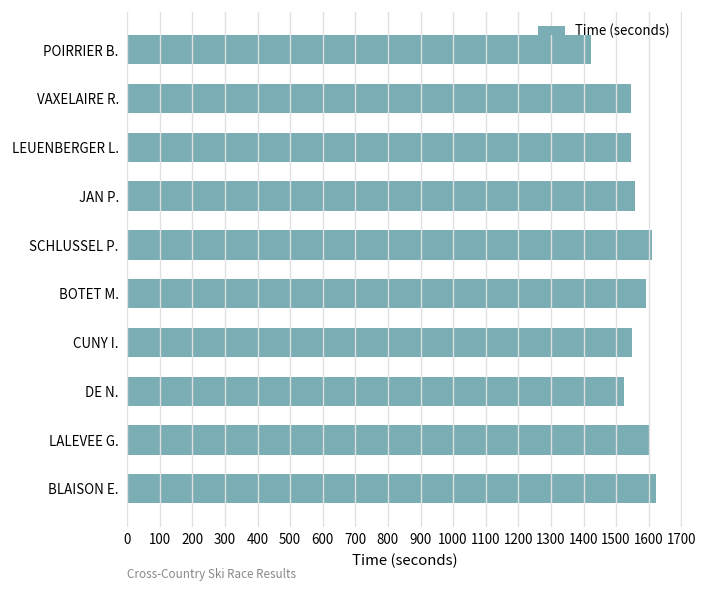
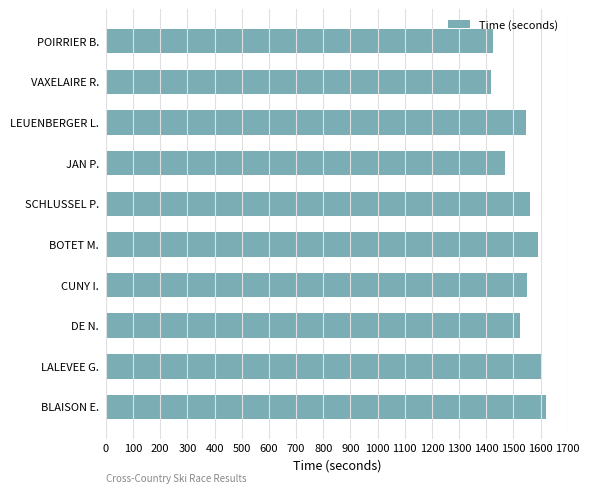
  {
    "POIRRIER B.": 1420,
-   "VAXELAIRE R.": 1550,
+   "VAXELAIRE R.": 1420,
    "LEUENBERGER L.": 1550,
-   "JAN P.": 1560,
-   "SCHLUSSEL P.": 1610,
+   "JAN P.": 1470,
+   "SCHLUSSEL P.": 1560,
    "BOTET M.": 1590,
    "CUNY I.": 1550,
    "DE N.": 1520,
    "LALEVEE G.": 1600,
    "BLAISON E.": 1620
  }
